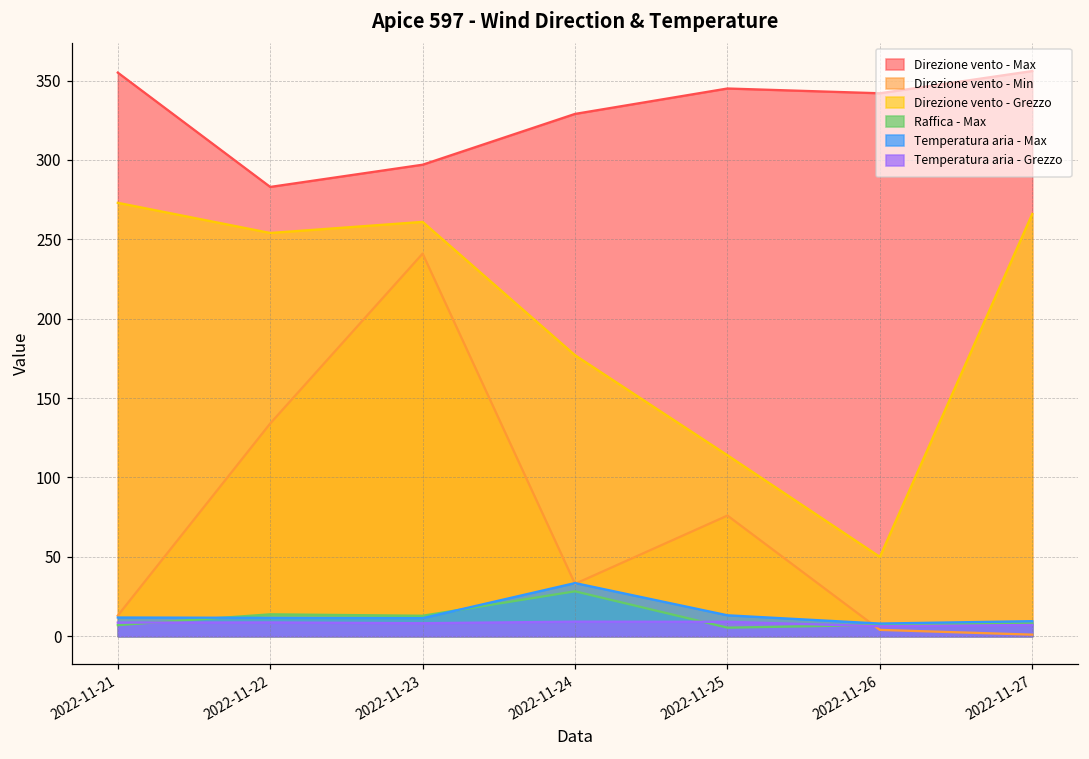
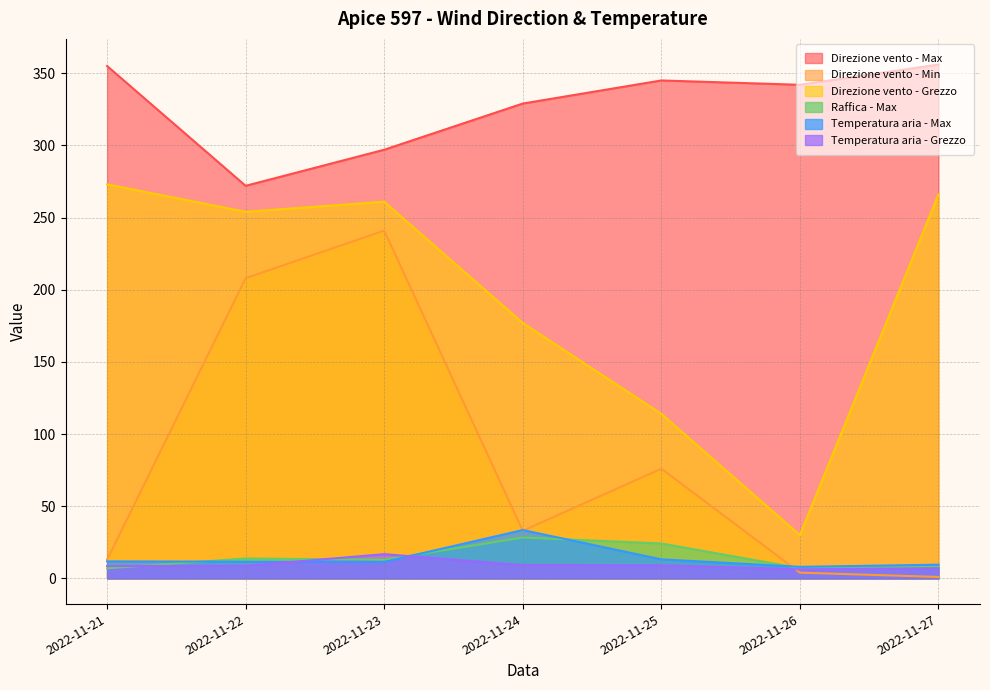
  {
    "Direzione vento - Max": {
      "2022-11-21": 355,
-     "2022-11-22": 283,
+     "2022-11-22": 272,
      "2022-11-23": 297,
      "2022-11-24": 329,
      "2022-11-25": 345
    },
    "Direzione vento - Min": {
-     "2022-11-22": 134,
+     "2022-11-22": 208,
      "2022-11-23": 241,
      "2022-11-25": 76,
      "2022-11-26": 4,
      "2022-11-27": 1
    },
    "Direzione vento - Grezzo": {
      "2022-11-21": 273,
      "2022-11-22": 254,
      "2022-11-23": 261,
      "2022-11-24": 177,
      "2022-11-25": 114,
-     "2022-11-26": 50,
+     "2022-11-26": 30,
      "2022-11-27": 266
    },
    "Raffica - Max": {
      "2022-11-22": 14,
      "2022-11-24": 28,
-     "2022-11-25": 5
+     "2022-11-25": 24
    },
    "Temperatura aria - Max": {
      "2022-11-22": 12,
      "2022-11-25": 13
    },
    "Temperatura aria - Grezzo": {
      "2022-11-22": 9,
-     "2022-11-23": 8,
+     "2022-11-23": 17,
      "2022-11-24": 9,
      "2022-11-25": 9
    }
  }
